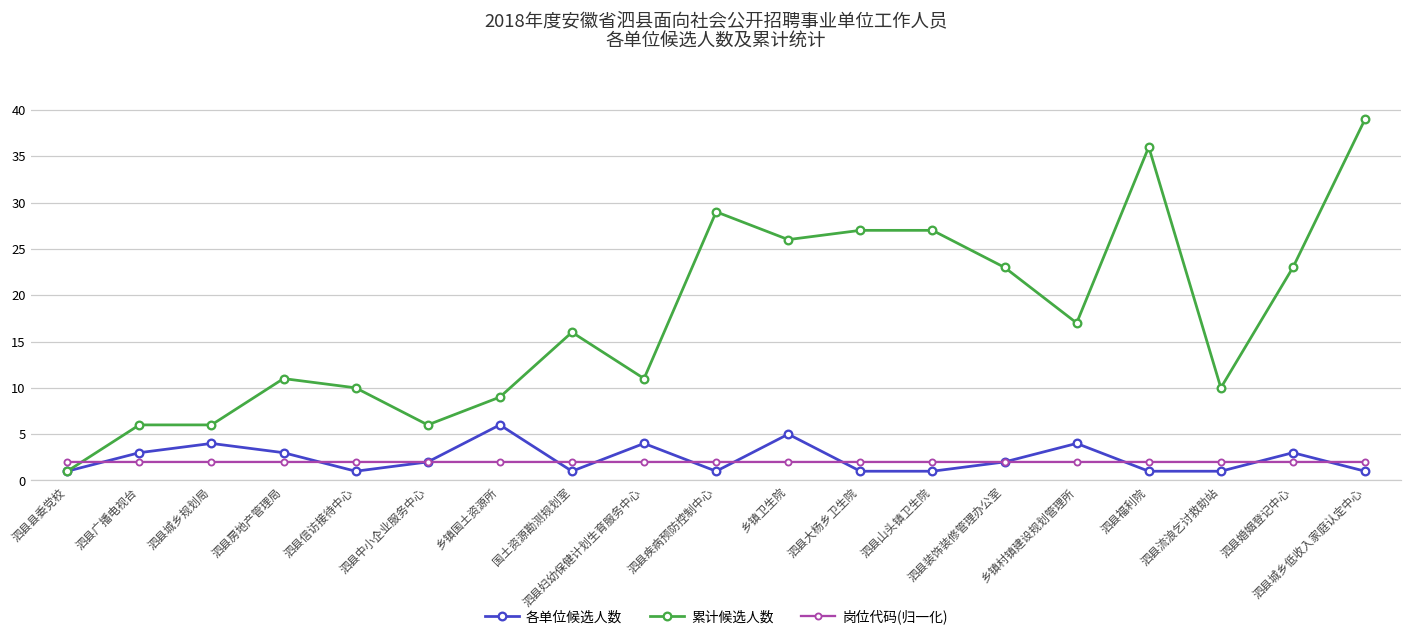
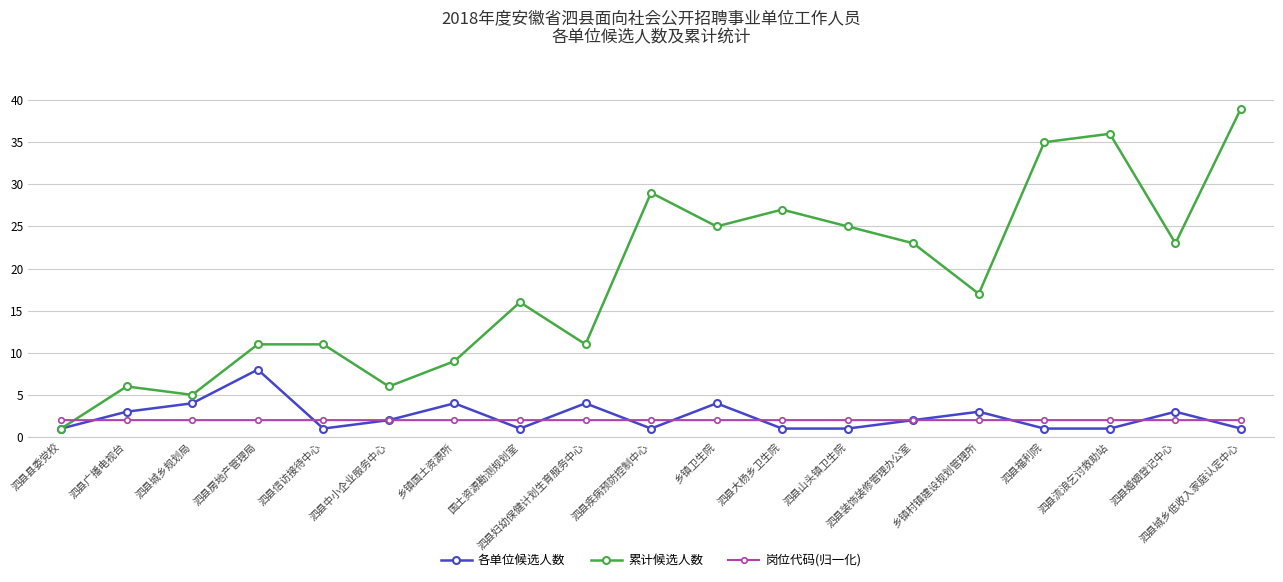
  {
    "各单位候选人数": {
      "泗县广播电视台": 3,
      "泗县城乡规划局": 4,
-     "泗县房地产管理局": 3,
+     "泗县房地产管理局": 8,
      "泗县信访接待中心": 1,
-     "乡镇国土资源所": 6,
+     "乡镇国土资源所": 4,
      "国土资源勘测规划室": 1,
      "泗县妇幼保健计划生育服务中心": 4,
      "泗县疾病预防控制中心": 1,
-     "乡镇卫生院": 5,
+     "乡镇卫生院": 4,
      "泗县大杨乡卫生院": 1,
      "泗县山头镇卫生院": 1,
-     "乡镇村镇建设规划管理所": 4,
+     "乡镇村镇建设规划管理所": 3,
      "泗县福利院": 1,
      "泗县流浪乞讨救助站": 1,
      "泗县婚姻登记中心": 3,
      "泗县城乡低收入家庭认定中心": 1
    },
    "累计候选人数": {
      "泗县广播电视台": 6,
-     "泗县城乡规划局": 6,
+     "泗县城乡规划局": 5,
      "泗县房地产管理局": 11,
-     "泗县信访接待中心": 10,
+     "泗县信访接待中心": 11,
      "泗县中小企业服务中心": 6,
      "乡镇国土资源所": 9,
      "国土资源勘测规划室": 16,
      "泗县妇幼保健计划生育服务中心": 11,
      "泗县疾病预防控制中心": 29,
-     "乡镇卫生院": 26,
+     "乡镇卫生院": 25,
      "泗县大杨乡卫生院": 27,
-     "泗县山头镇卫生院": 27,
+     "泗县山头镇卫生院": 25,
      "泗县装饰装修管理办公室": 23,
      "乡镇村镇建设规划管理所": 17,
-     "泗县福利院": 36,
-     "泗县流浪乞讨救助站": 10,
+     "泗县福利院": 35,
+     "泗县流浪乞讨救助站": 36,
      "泗县婚姻登记中心": 23,
      "泗县城乡低收入家庭认定中心": 39
    },
    "岗位代码(归一化)": {
      "泗县县委党校": 2,
      "泗县广播电视台": 2,
      "泗县城乡规划局": 2,
      "泗县房地产管理局": 2,
      "泗县信访接待中心": 2,
      "乡镇国土资源所": 2,
      "国土资源勘测规划室": 2,
      "泗县妇幼保健计划生育服务中心": 2,
      "泗县疾病预防控制中心": 2,
      "乡镇卫生院": 2,
      "泗县大杨乡卫生院": 2,
      "泗县山头镇卫生院": 2,
      "乡镇村镇建设规划管理所": 2,
      "泗县福利院": 2,
      "泗县流浪乞讨救助站": 2,
      "泗县婚姻登记中心": 2,
      "泗县城乡低收入家庭认定中心": 2
    }
  }
